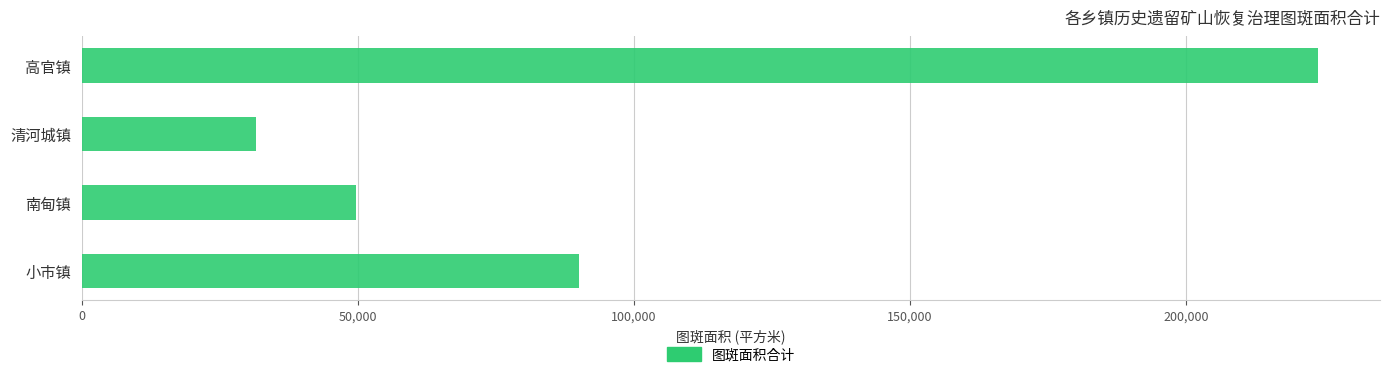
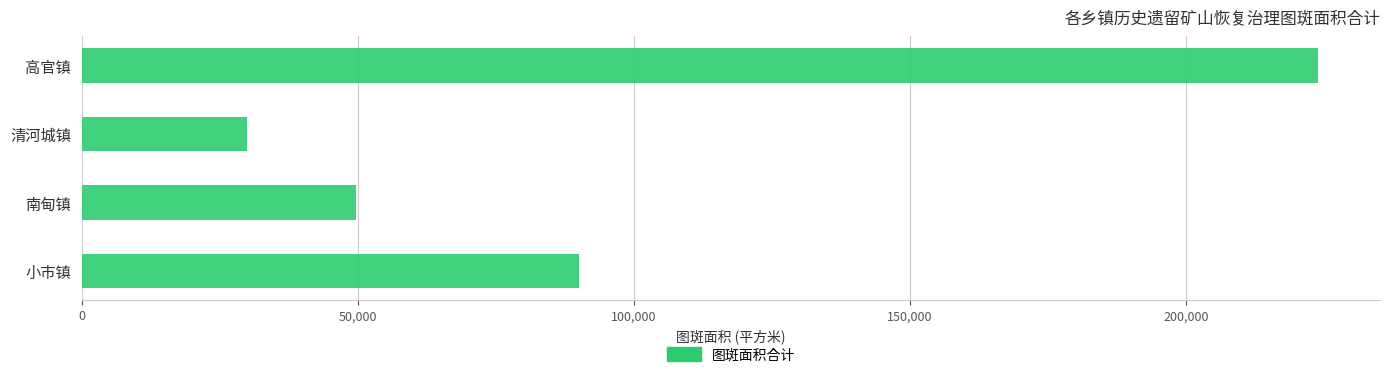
  {
    "高官镇": "224,000",
-   "清河城镇": "31,000",
+   "清河城镇": "30,000",
    "南甸镇": "50,000",
    "小市镇": "90,000"
  }
